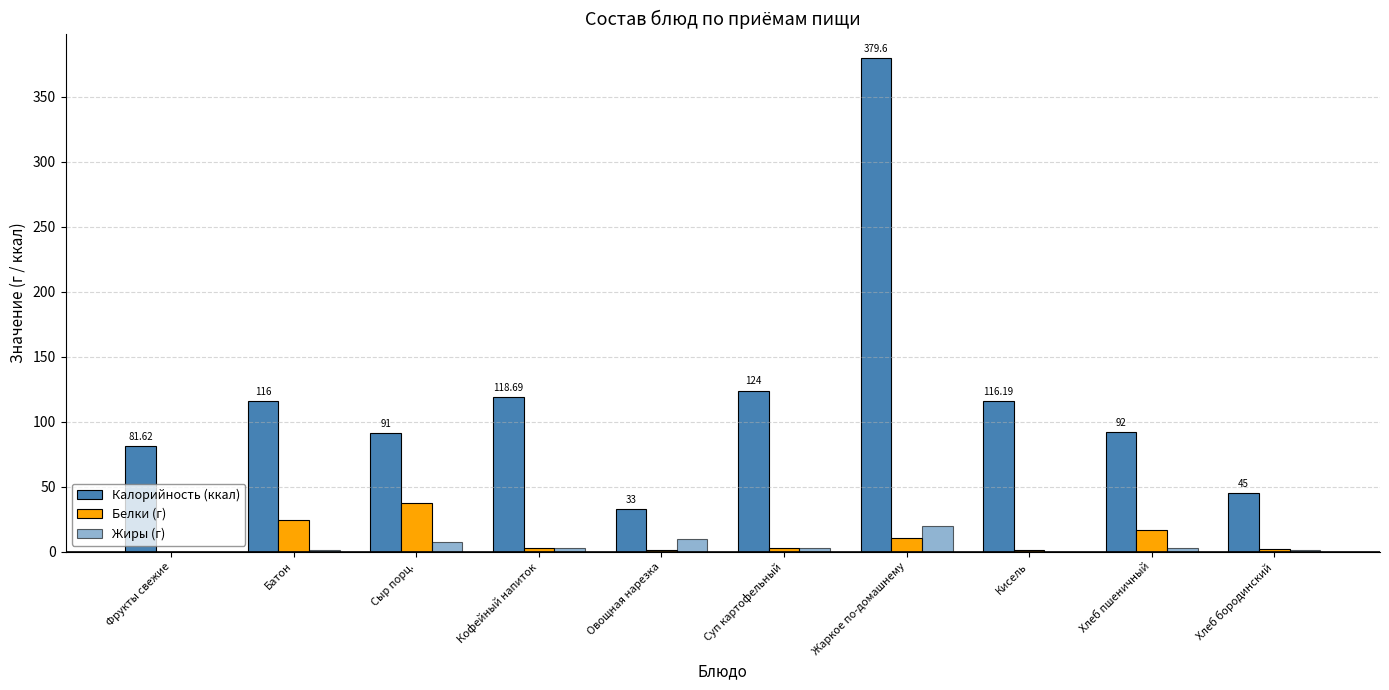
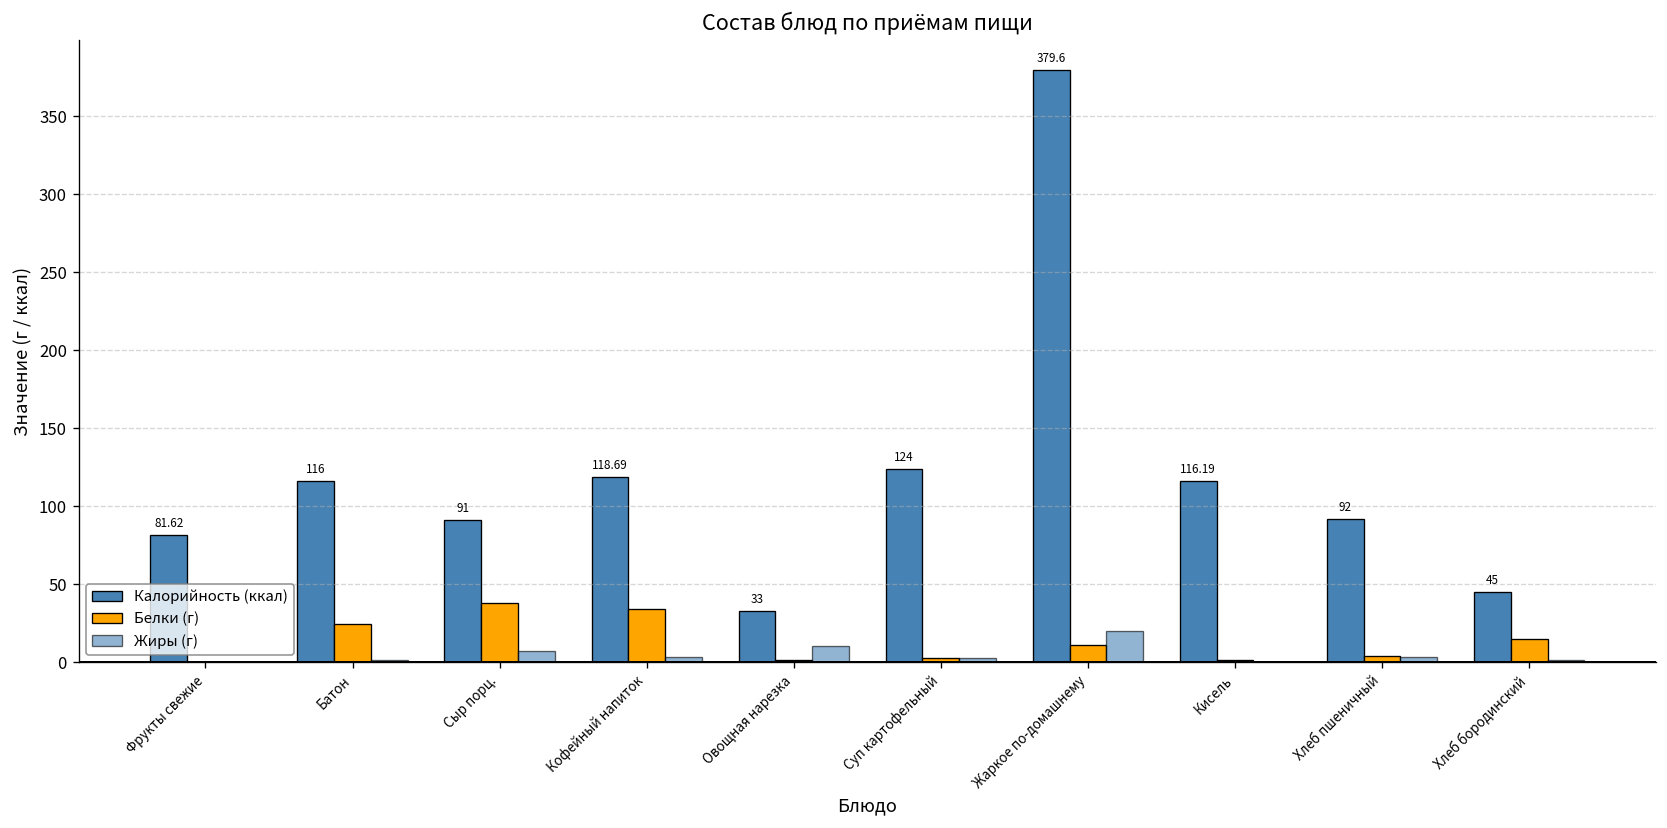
  {
    "Белки (г)": {
      "Батон": 24,
      "Сыр порц.": 38,
-     "Кофейный напиток": 3,
+     "Кофейный напиток": 34,
      "Суп картофельный": 3,
      "Жаркое по-домашнему": 11,
-     "Хлеб пшеничный": 17,
-     "Хлеб бородинский": 2
+     "Хлеб пшеничный": 4,
+     "Хлеб бородинский": 15
    }
  }
